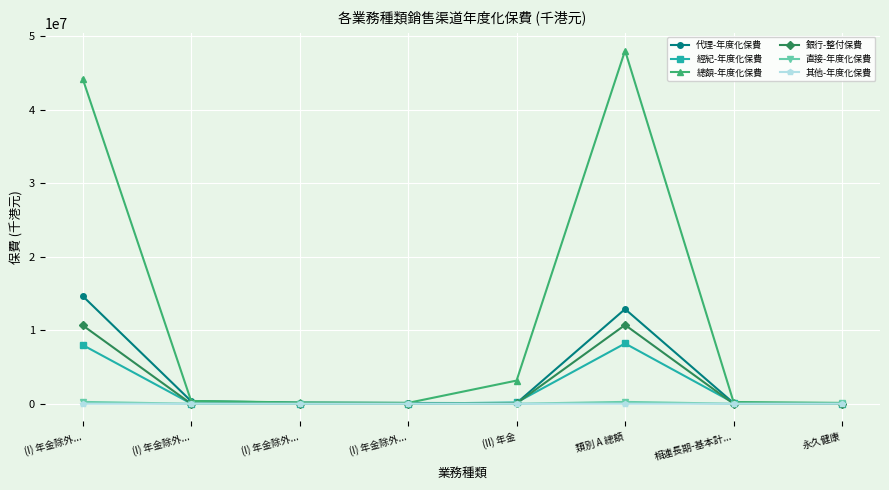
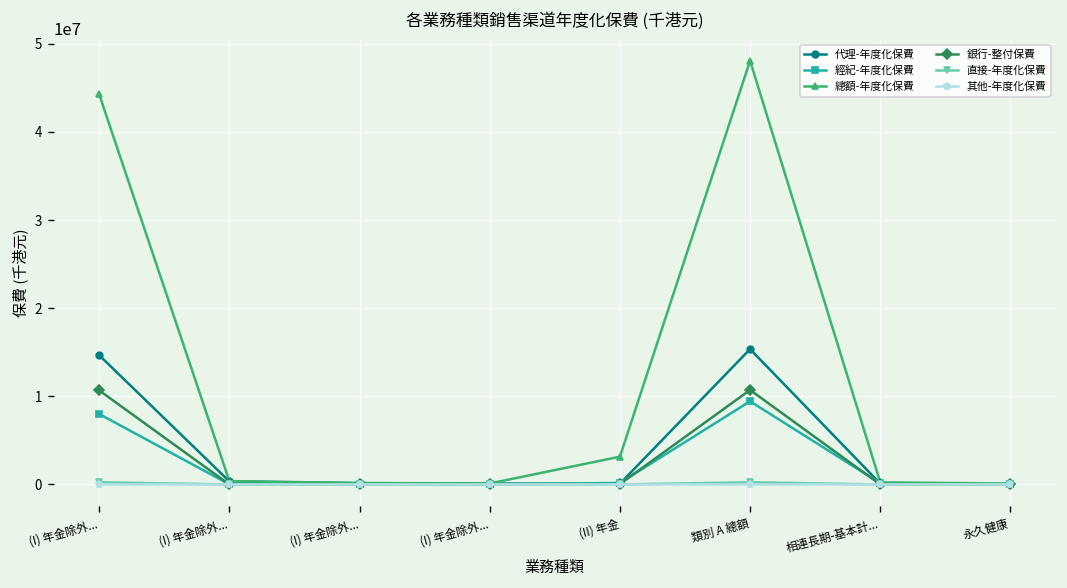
  {
    "代理-年度化保費": {
-     "類別 A 總額": 13000000
+     "類別 A 總額": 15000000
    },
    "經紀-年度化保費": {
-     "類別 A 總額": 8000000
+     "類別 A 總額": 9000000
    }
  }
